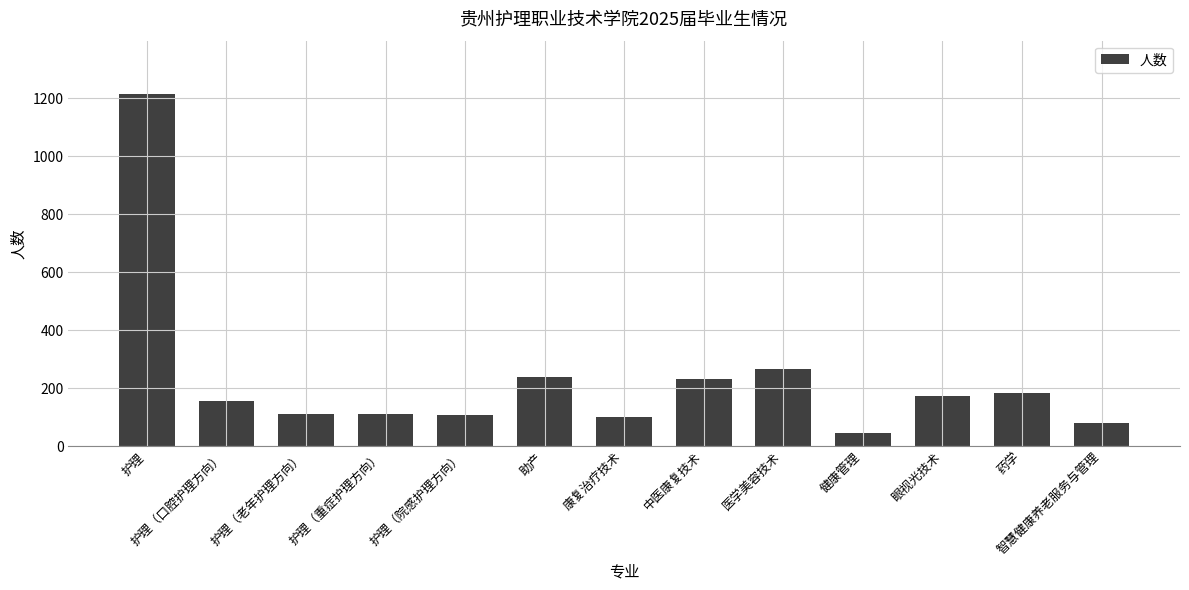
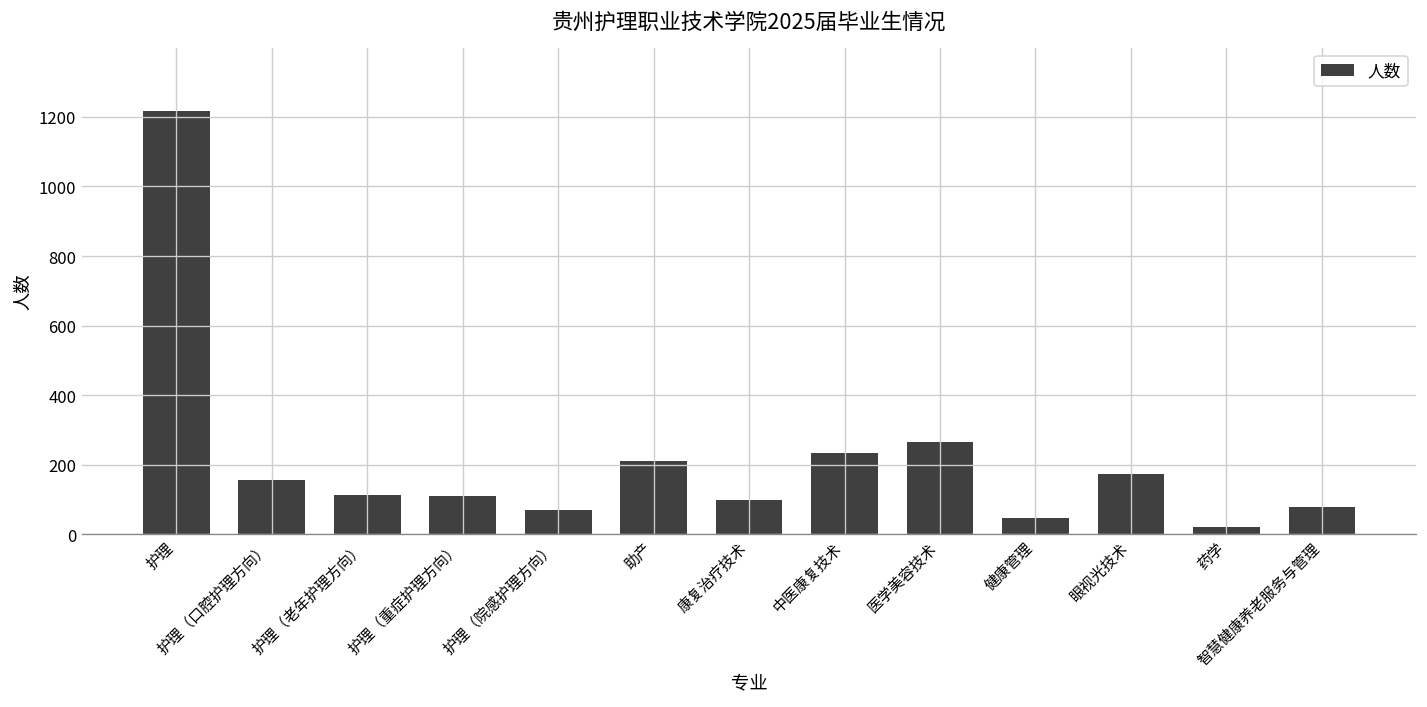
  {
    "护理": 1220,
    "护理（口腔护理方向）": 160,
    "护理（老年护理方向）": 110,
    "护理（重症护理方向）": 110,
-   "护理（院感护理方向）": 110,
-   "助产": 240,
+   "护理（院感护理方向）": 70,
+   "助产": 210,
    "康复治疗技术": 100,
    "中医康复技术": 230,
    "医学美容技术": 270,
    "健康管理": 50,
    "眼视光技术": 170,
-   "药学": 180,
+   "药学": 20,
    "智慧健康养老服务与管理": 80
  }
